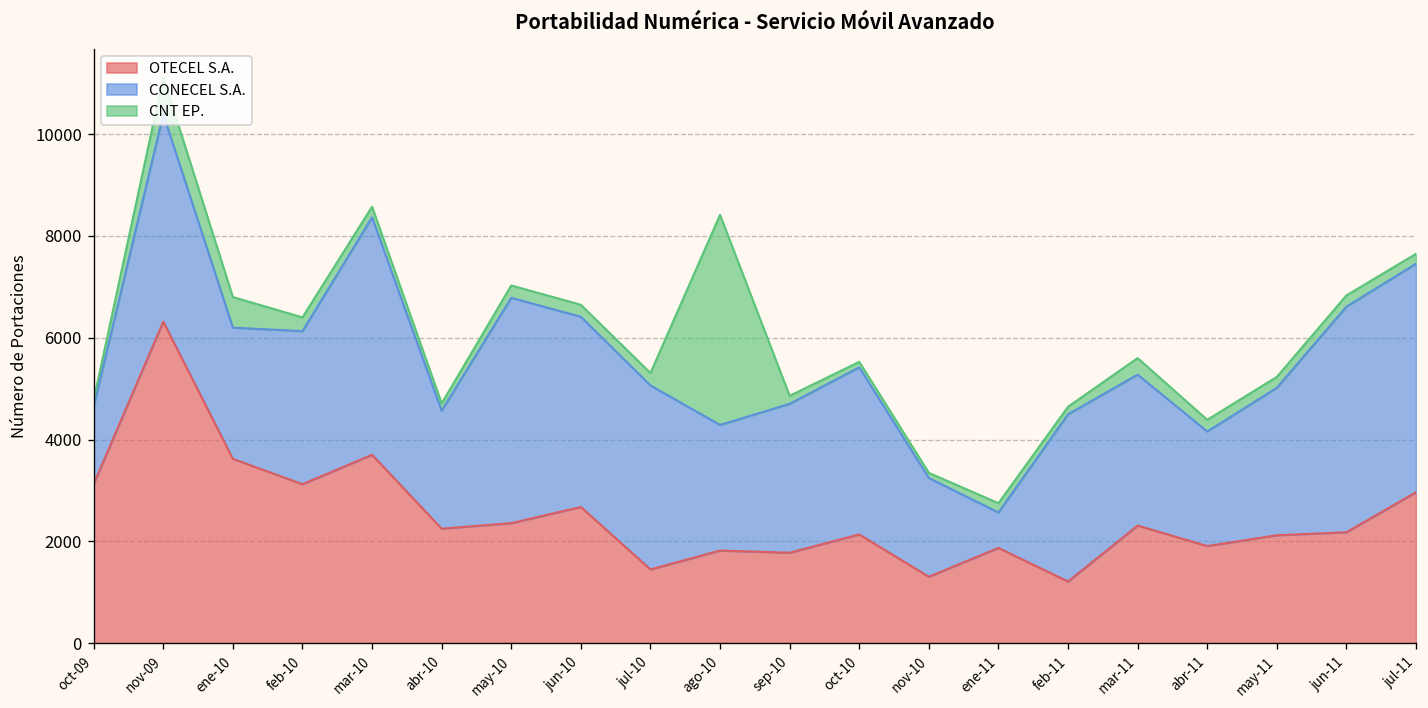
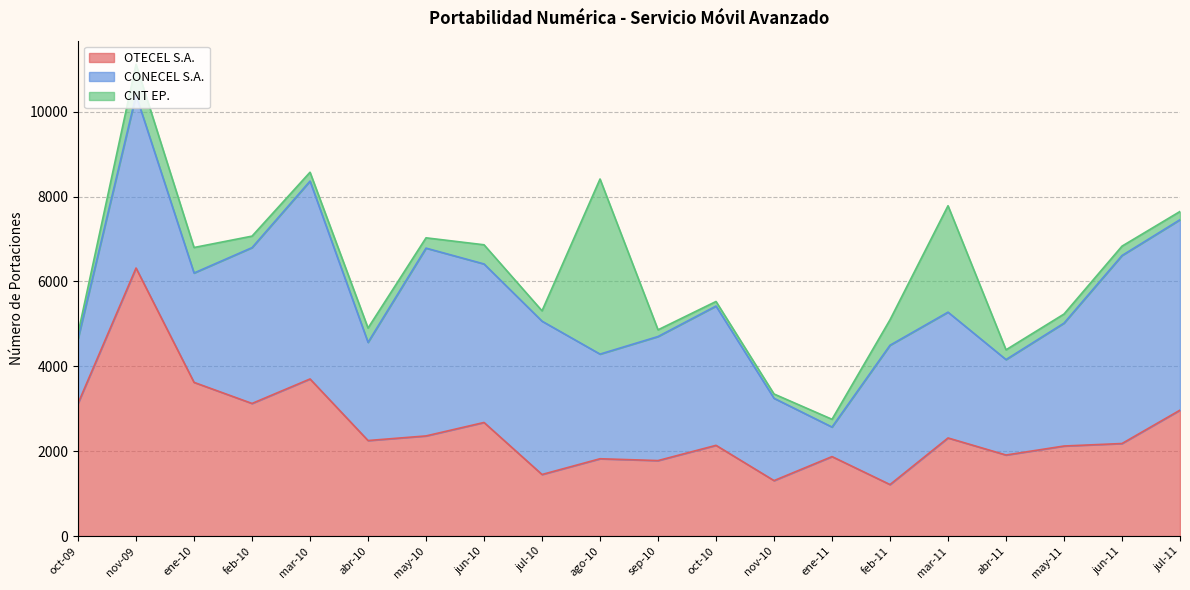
  {
    "OTECEL S.A.": {
      "oct-09": 3100,
      "nov-09": 6300,
      "ene-10": 3600,
      "feb-10": 3100,
      "mar-10": 3700,
      "abr-10": 2300,
      "may-10": 2400,
      "jun-10": 2700,
      "jul-10": 1500,
      "ago-10": 1800,
      "sep-10": 1800,
      "oct-10": 2100,
      "nov-10": 1300,
      "ene-11": 1900,
      "feb-11": 1200,
      "mar-11": 2300,
      "abr-11": 1900,
      "may-11": 2100,
      "jun-11": 2200,
      "jul-11": 3000
    },
    "CONECEL S.A.": {
      "oct-09": 1500,
      "ene-10": 2600,
-     "feb-10": 3000,
+     "feb-10": 3700,
      "mar-10": 4700,
      "abr-10": 2300,
      "may-10": 4400,
      "jun-10": 3700,
      "jul-10": 3600,
      "ago-10": 2500,
      "sep-10": 2900,
      "oct-10": 3300,
      "nov-10": 1900,
      "ene-11": 700,
      "feb-11": 3300,
      "mar-11": 3000,
      "abr-11": 2200,
      "may-11": 2900,
      "jun-11": 4400,
      "jul-11": 4500
    },
    "CNT EP.": {
      "oct-09": 100,
      "ene-10": 600,
      "feb-10": 300,
      "mar-10": 200,
-     "abr-10": 100,
+     "abr-10": 300,
      "may-10": 200,
-     "jun-10": 200,
+     "jun-10": 500,
      "jul-10": 200,
      "ago-10": 4100,
      "sep-10": 200,
      "oct-10": 100,
      "nov-10": 100,
      "ene-11": 200,
-     "feb-11": 100,
-     "mar-11": 300,
+     "feb-11": 600,
+     "mar-11": 2500,
      "abr-11": 200,
      "may-11": 200,
      "jun-11": 200,
      "jul-11": 200
    }
  }
